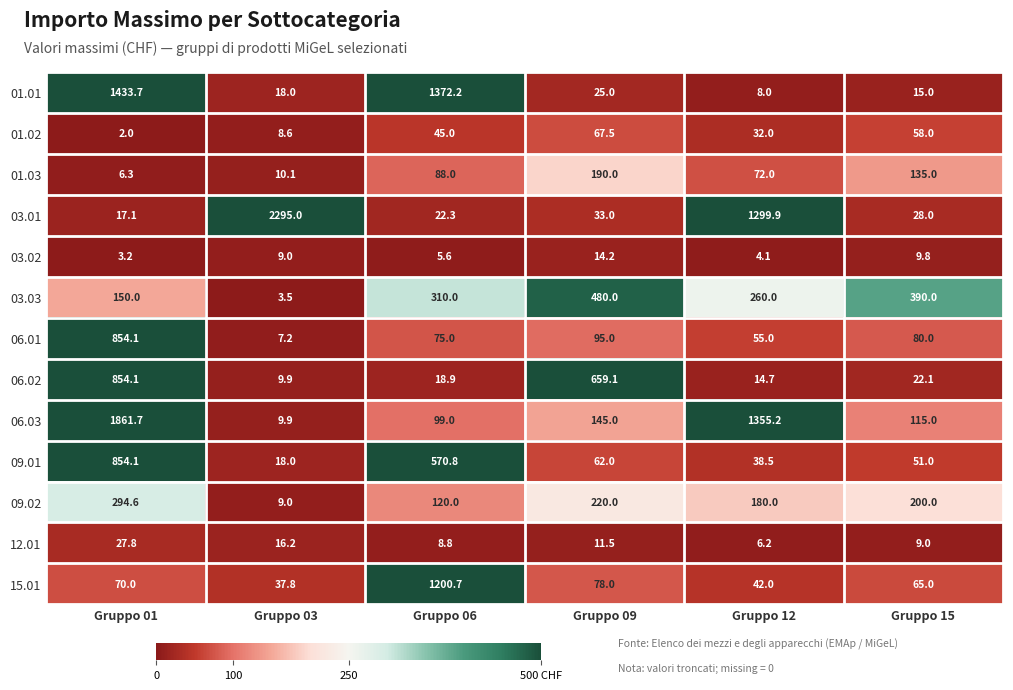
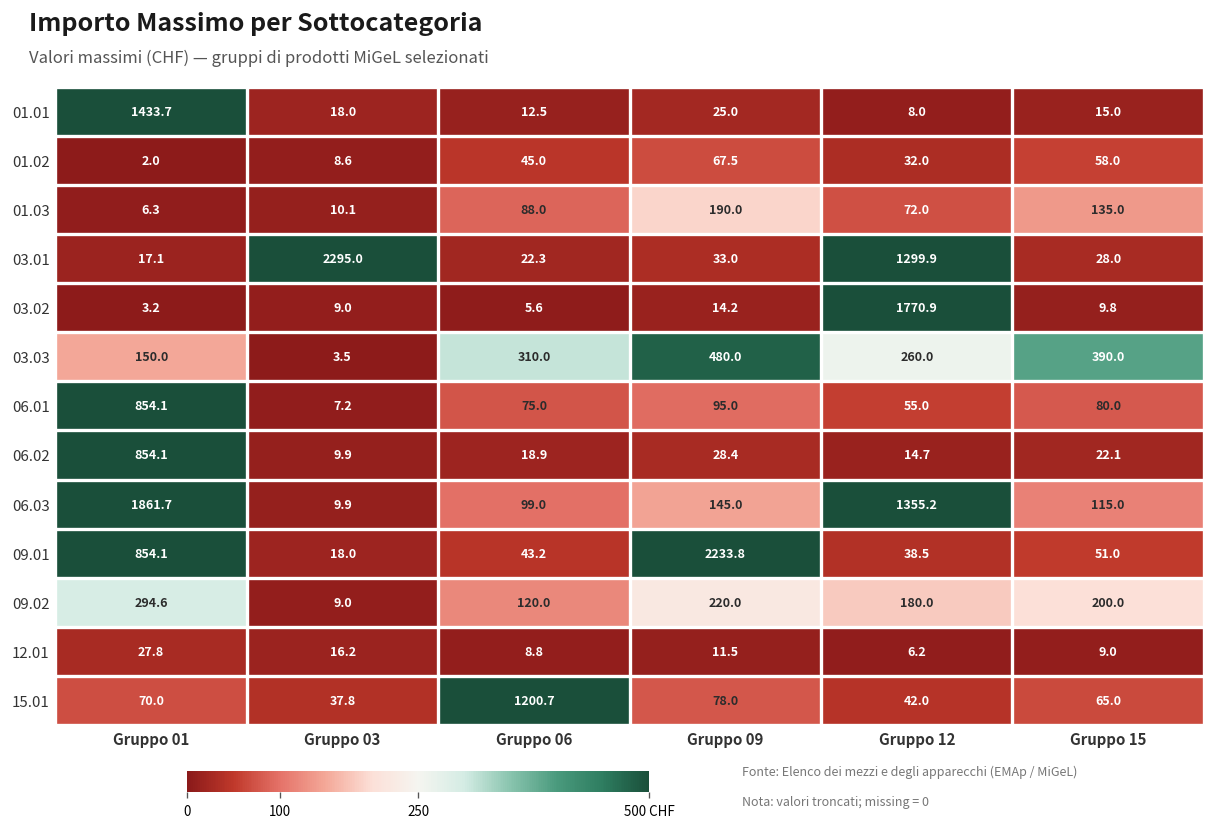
  {
    "01.01": {
      "Gruppo 01": 1433.7,
      "Gruppo 03": 18.0,
-     "Gruppo 06": 1372.2,
+     "Gruppo 06": 12.5,
      "Gruppo 09": 25.0,
      "Gruppo 12": 8.0,
      "Gruppo 15": 15.0
    },
    "01.02": {
      "Gruppo 01": 2.0,
      "Gruppo 03": 8.6,
      "Gruppo 06": 45.0,
      "Gruppo 09": 67.5,
      "Gruppo 12": 32.0,
      "Gruppo 15": 58.0
    },
    "01.03": {
      "Gruppo 01": 6.3,
      "Gruppo 03": 10.1,
      "Gruppo 06": 88.0,
      "Gruppo 09": 190.0,
      "Gruppo 12": 72.0,
      "Gruppo 15": 135.0
    },
    "03.01": {
      "Gruppo 01": 17.1,
      "Gruppo 03": 2295.0,
      "Gruppo 06": 22.3,
      "Gruppo 09": 33.0,
      "Gruppo 12": 1299.9,
      "Gruppo 15": 28.0
    },
    "03.02": {
      "Gruppo 01": 3.2,
      "Gruppo 03": 9.0,
      "Gruppo 06": 5.6,
      "Gruppo 09": 14.2,
-     "Gruppo 12": 4.1,
+     "Gruppo 12": 1770.9,
      "Gruppo 15": 9.8
    },
    "03.03": {
      "Gruppo 01": 150.0,
      "Gruppo 03": 3.5,
      "Gruppo 06": 310.0,
      "Gruppo 09": 480.0,
      "Gruppo 12": 260.0,
      "Gruppo 15": 390.0
    },
    "06.01": {
      "Gruppo 01": 854.1,
      "Gruppo 03": 7.2,
      "Gruppo 06": 75.0,
      "Gruppo 09": 95.0,
      "Gruppo 12": 55.0,
      "Gruppo 15": 80.0
    },
    "06.02": {
      "Gruppo 01": 854.1,
      "Gruppo 03": 9.9,
      "Gruppo 06": 18.9,
-     "Gruppo 09": 659.1,
+     "Gruppo 09": 28.4,
      "Gruppo 12": 14.7,
      "Gruppo 15": 22.1
    },
    "06.03": {
      "Gruppo 01": 1861.7,
      "Gruppo 03": 9.9,
      "Gruppo 06": 99.0,
      "Gruppo 09": 145.0,
      "Gruppo 12": 1355.2,
      "Gruppo 15": 115.0
    },
    "09.01": {
      "Gruppo 01": 854.1,
      "Gruppo 03": 18.0,
-     "Gruppo 06": 570.8,
-     "Gruppo 09": 62.0,
+     "Gruppo 06": 43.2,
+     "Gruppo 09": 2233.8,
      "Gruppo 12": 38.5,
      "Gruppo 15": 51.0
    },
    "09.02": {
      "Gruppo 01": 294.6,
      "Gruppo 03": 9.0,
      "Gruppo 06": 120.0,
      "Gruppo 09": 220.0,
      "Gruppo 12": 180.0,
      "Gruppo 15": 200.0
    },
    "12.01": {
      "Gruppo 01": 27.8,
      "Gruppo 03": 16.2,
      "Gruppo 06": 8.8,
      "Gruppo 09": 11.5,
      "Gruppo 12": 6.2,
      "Gruppo 15": 9.0
    },
    "15.01": {
      "Gruppo 01": 70.0,
      "Gruppo 03": 37.8,
      "Gruppo 06": 1200.7,
      "Gruppo 09": 78.0,
      "Gruppo 12": 42.0,
      "Gruppo 15": 65.0
    }
  }
